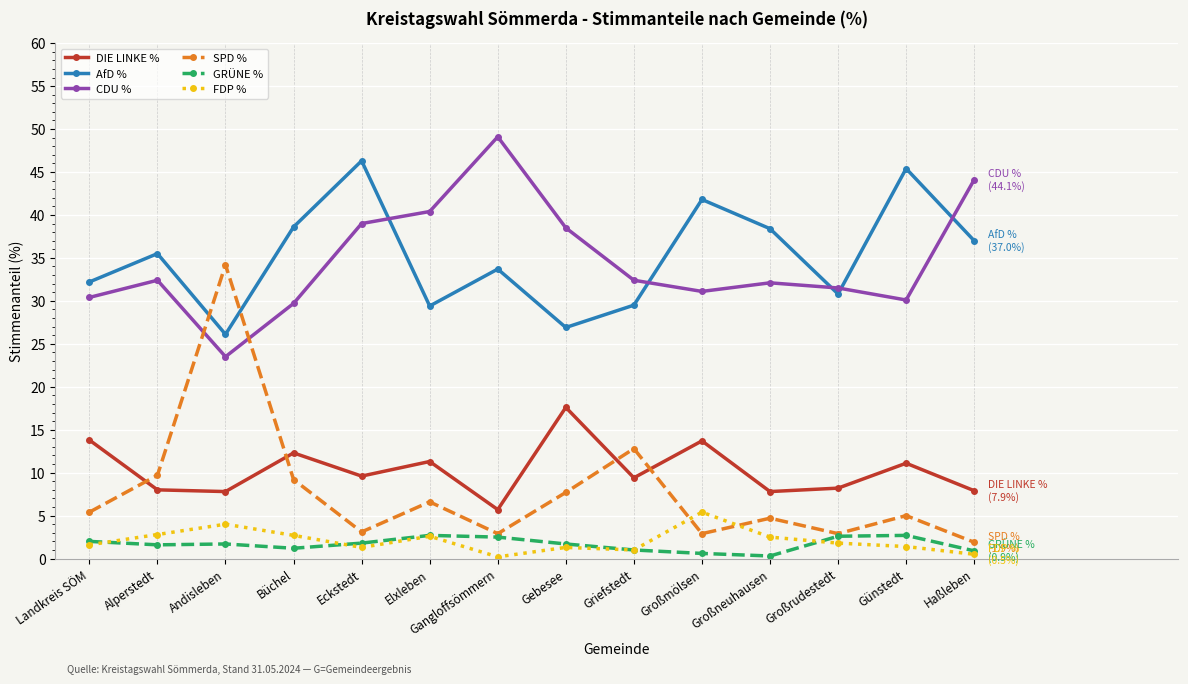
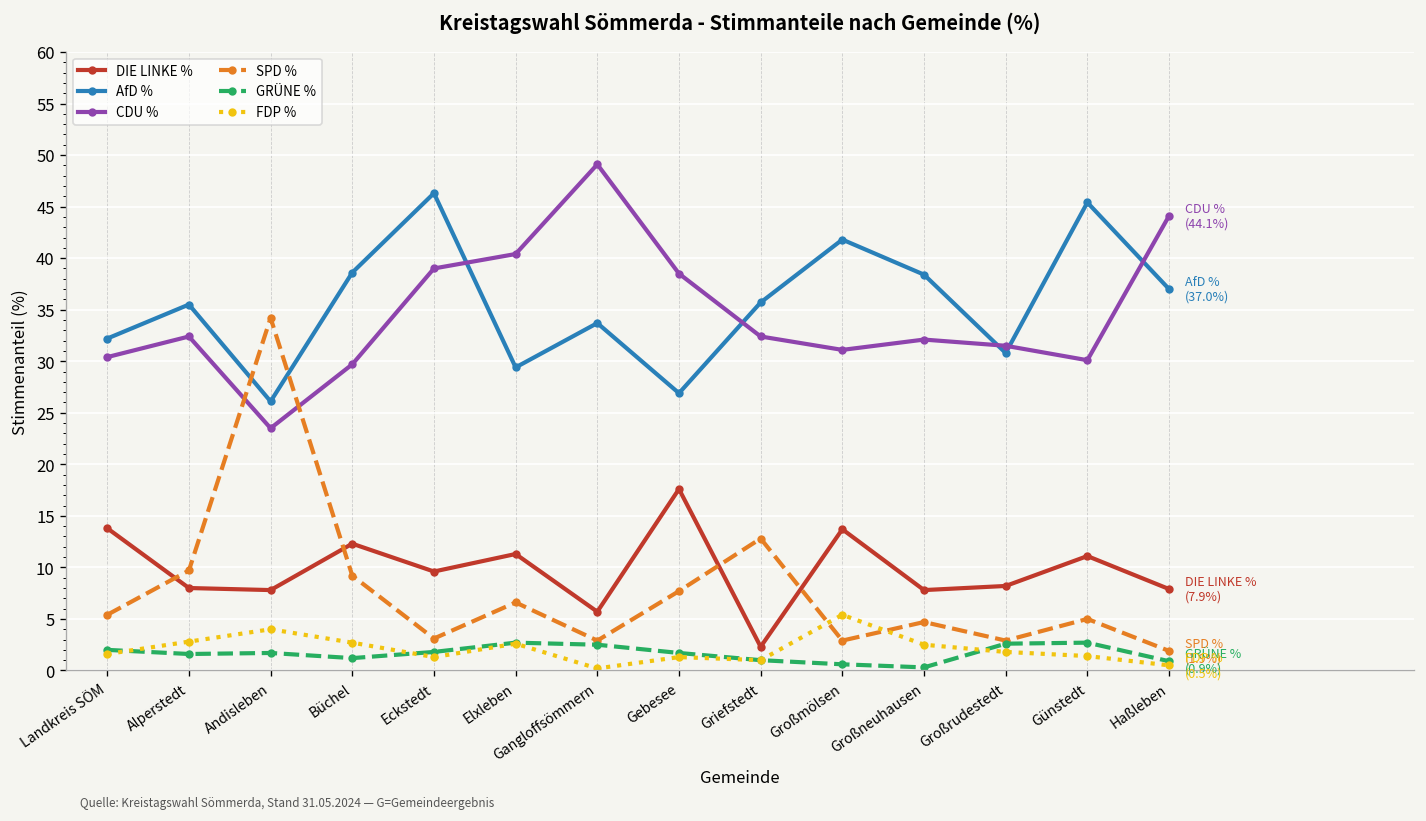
  {
    "DIE LINKE %": {
      "Landkreis SÖM": "14",
      "Alperstedt": "8",
      "Andisleben": "8",
      "Büchel": "12",
      "Eckstedt": "10",
      "Elxleben": "11",
      "Gangloffsömmern": "6",
      "Gebesee": "18",
-     "Griefstedt": "9",
+     "Griefstedt": "2",
      "Großmölsen": "14",
      "Großneuhausen": "8",
      "Großrudestedt": "8",
      "Günstedt": "11"
    },
    "AfD %": {
      "Landkreis SÖM": "32",
      "Alperstedt": "36",
      "Andisleben": "26",
      "Büchel": "39",
      "Eckstedt": "46",
      "Elxleben": "29",
      "Gangloffsömmern": "34",
      "Gebesee": "27",
-     "Griefstedt": "30",
+     "Griefstedt": "36",
      "Großmölsen": "42",
      "Großneuhausen": "38",
      "Großrudestedt": "31",
      "Günstedt": "45"
    },
    "CDU %": {
      "Haßleben": "(44.1%)"
    },
    "SPD %": {
      "Landkreis SÖM": "5",
      "Alperstedt": "10",
      "Andisleben": "34",
      "Büchel": "9",
      "Eckstedt": "3",
      "Elxleben": "7",
      "Gangloffsömmern": "3",
      "Gebesee": "8",
      "Griefstedt": "13",
      "Großmölsen": "3",
      "Großneuhausen": "5",
      "Großrudestedt": "3",
      "Günstedt": "5"
    },
    "GRÜNE %": {
      "Landkreis SÖM": "2",
      "Alperstedt": "2",
      "Andisleben": "2",
      "Büchel": "1",
      "Eckstedt": "2",
      "Gangloffsömmern": "3",
      "Gebesee": "2",
      "Großmölsen": "1",
      "Großneuhausen": "0",
      "Großrudestedt": "3",
      "Günstedt": "3"
    },
    "FDP %": {
      "Landkreis SÖM": "2",
      "Alperstedt": "3",
      "Andisleben": "4",
      "Büchel": "3",
      "Eckstedt": "1",
      "Gangloffsömmern": "0",
      "Gebesee": "1",
      "Großmölsen": "5",
      "Großneuhausen": "3",
      "Großrudestedt": "2",
      "Günstedt": "1"
    }
  }
